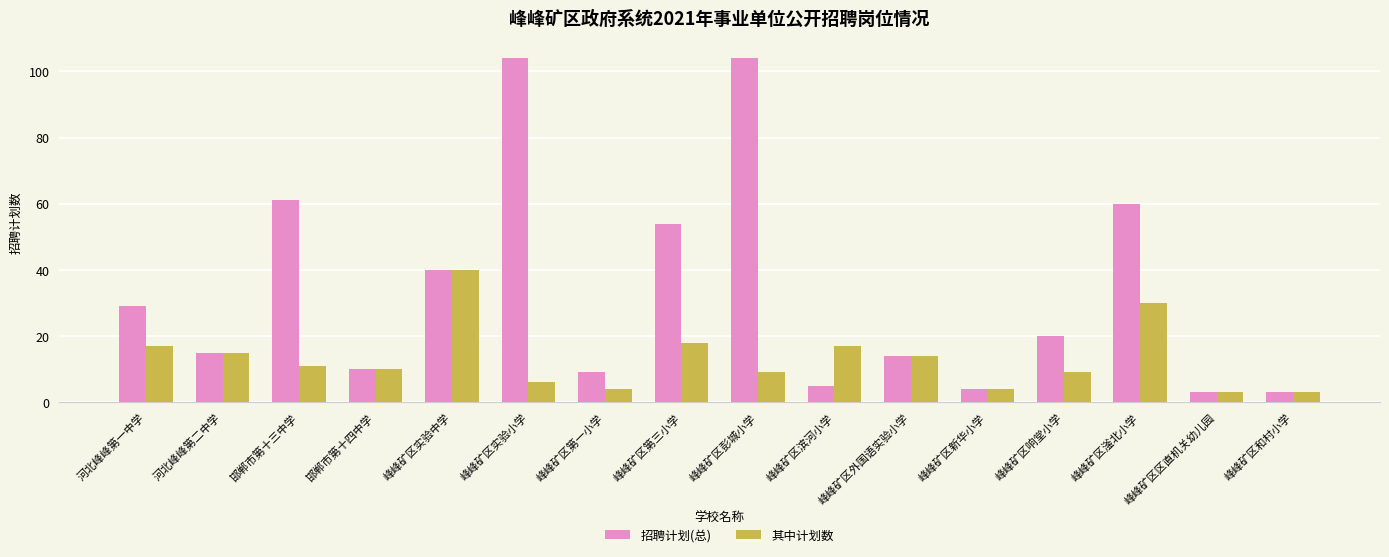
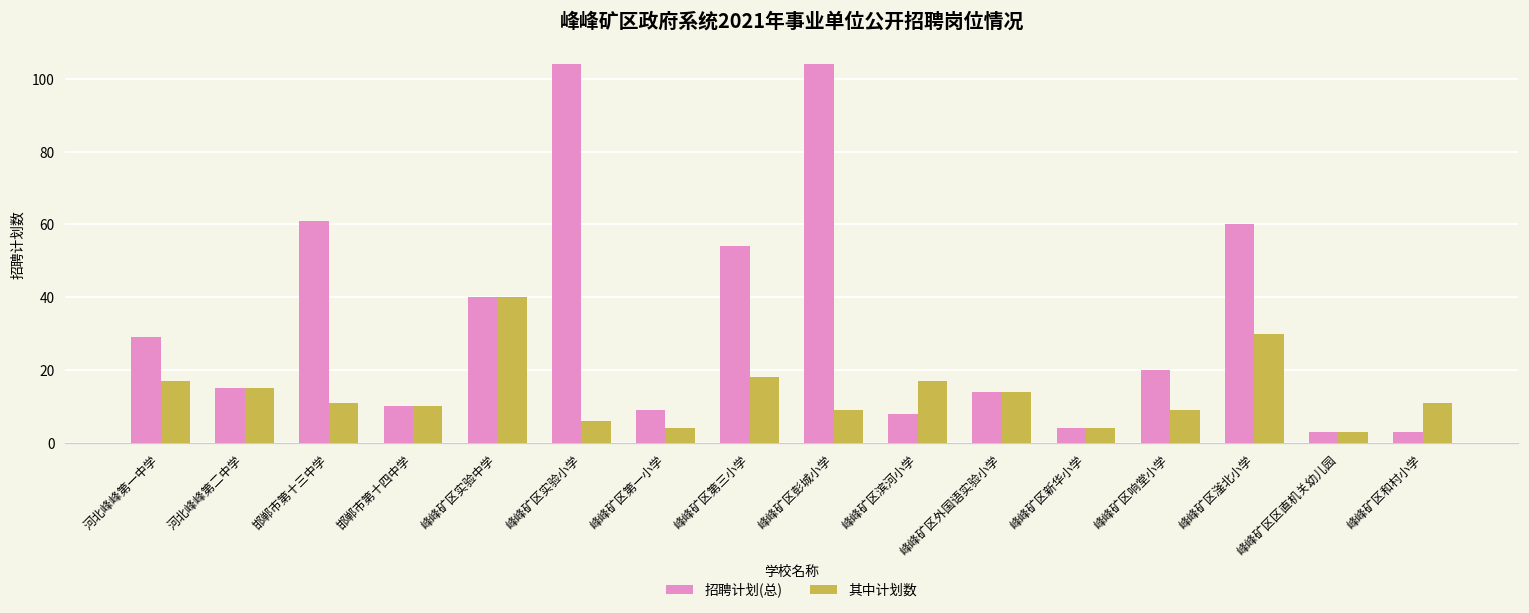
  {
    "招聘计划(总)": {
      "河北峰峰第一中学": 29,
      "河北峰峰第二中学": 15,
      "邯郸市第十三中学": 61,
      "邯郸市第十四中学": 10,
      "峰峰矿区实验中学": 40,
      "峰峰矿区实验小学": 104,
      "峰峰矿区第一小学": 9,
      "峰峰矿区第三小学": 54,
      "峰峰矿区彭城小学": 104,
-     "峰峰矿区滨河小学": 5,
+     "峰峰矿区滨河小学": 8,
      "峰峰矿区外国语实验小学": 14,
      "峰峰矿区新华小学": 4,
      "峰峰矿区响堂小学": 20,
      "峰峰矿区滏北小学": 60,
      "峰峰矿区区直机关幼儿园": 3,
      "峰峰矿区和村小学": 3
    },
    "其中计划数": {
      "河北峰峰第一中学": 17,
      "河北峰峰第二中学": 15,
      "邯郸市第十三中学": 11,
      "邯郸市第十四中学": 10,
      "峰峰矿区实验中学": 40,
      "峰峰矿区实验小学": 6,
      "峰峰矿区第一小学": 4,
      "峰峰矿区第三小学": 18,
      "峰峰矿区彭城小学": 9,
      "峰峰矿区滨河小学": 17,
      "峰峰矿区外国语实验小学": 14,
      "峰峰矿区新华小学": 4,
      "峰峰矿区响堂小学": 9,
      "峰峰矿区滏北小学": 30,
      "峰峰矿区区直机关幼儿园": 3,
-     "峰峰矿区和村小学": 3
+     "峰峰矿区和村小学": 11
    }
  }
